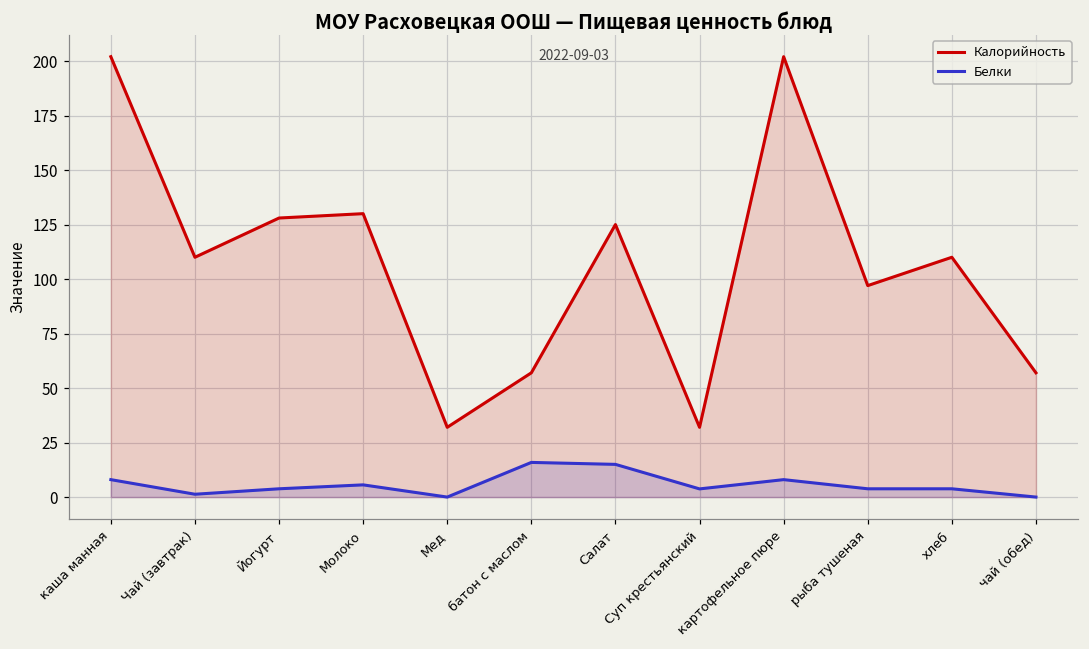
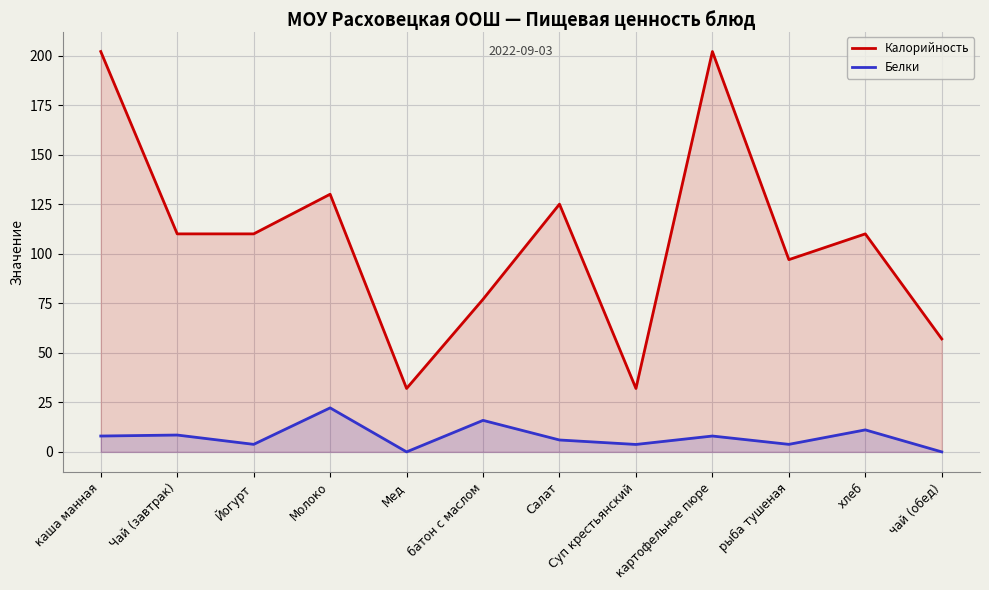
  {
    "Калорийность": {
      "каша манная": 202,
      "Чай (завтрак)": 110,
-     "Йогурт": 128,
+     "Йогурт": 110,
      "Молоко": 130,
      "Мед": 32,
-     "батон с маслом": 57,
+     "батон с маслом": 77,
      "Салат": 125,
      "Суп крестьянский": 32,
      "картофельное пюре": 202,
      "рыба тушеная": 97,
      "хлеб": 110,
      "чай (обед)": 57
    },
    "Белки": {
      "каша манная": 8,
-     "Чай (завтрак)": 1,
+     "Чай (завтрак)": 9,
      "Йогурт": 4,
-     "Молоко": 6,
+     "Молоко": 22,
      "Мед": 0,
      "батон с маслом": 16,
-     "Салат": 15,
+     "Салат": 6,
      "Суп крестьянский": 4,
      "картофельное пюре": 8,
      "рыба тушеная": 4,
-     "хлеб": 4,
+     "хлеб": 11,
      "чай (обед)": 0
    }
  }
